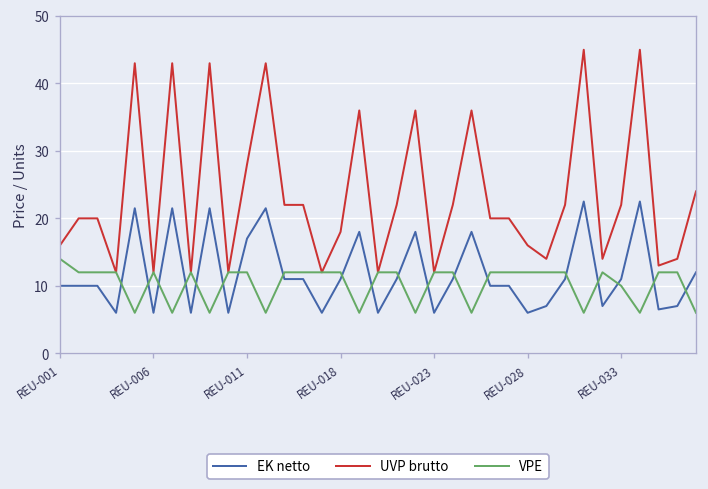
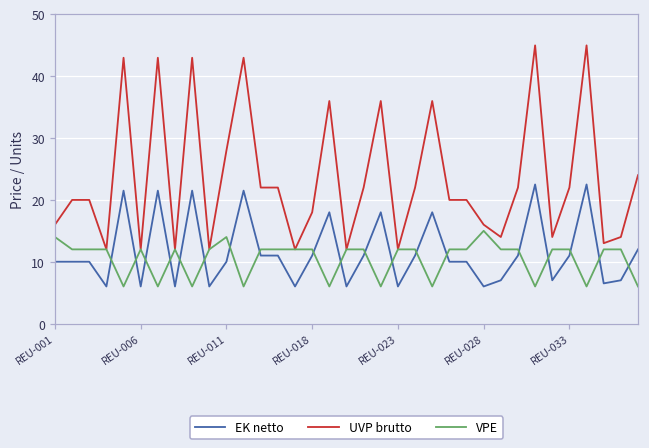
  {
    "EK netto": {
      "REU-001": 10,
      "REU-006": 6,
-     "REU-011": 17,
+     "REU-011": 10,
      "REU-018": 11,
      "REU-023": 6,
      "REU-028": 6,
      "REU-033": 11
    },
    "UVP brutto": {
      "REU-001": 16,
      "REU-011": 28,
      "REU-018": 18,
      "REU-028": 16,
      "REU-033": 22
    },
    "VPE": {
      "REU-001": 14,
-     "REU-011": 12,
+     "REU-011": 14,
      "REU-018": 12,
-     "REU-028": 12,
-     "REU-033": 10
+     "REU-028": 15,
+     "REU-033": 12
    }
  }
